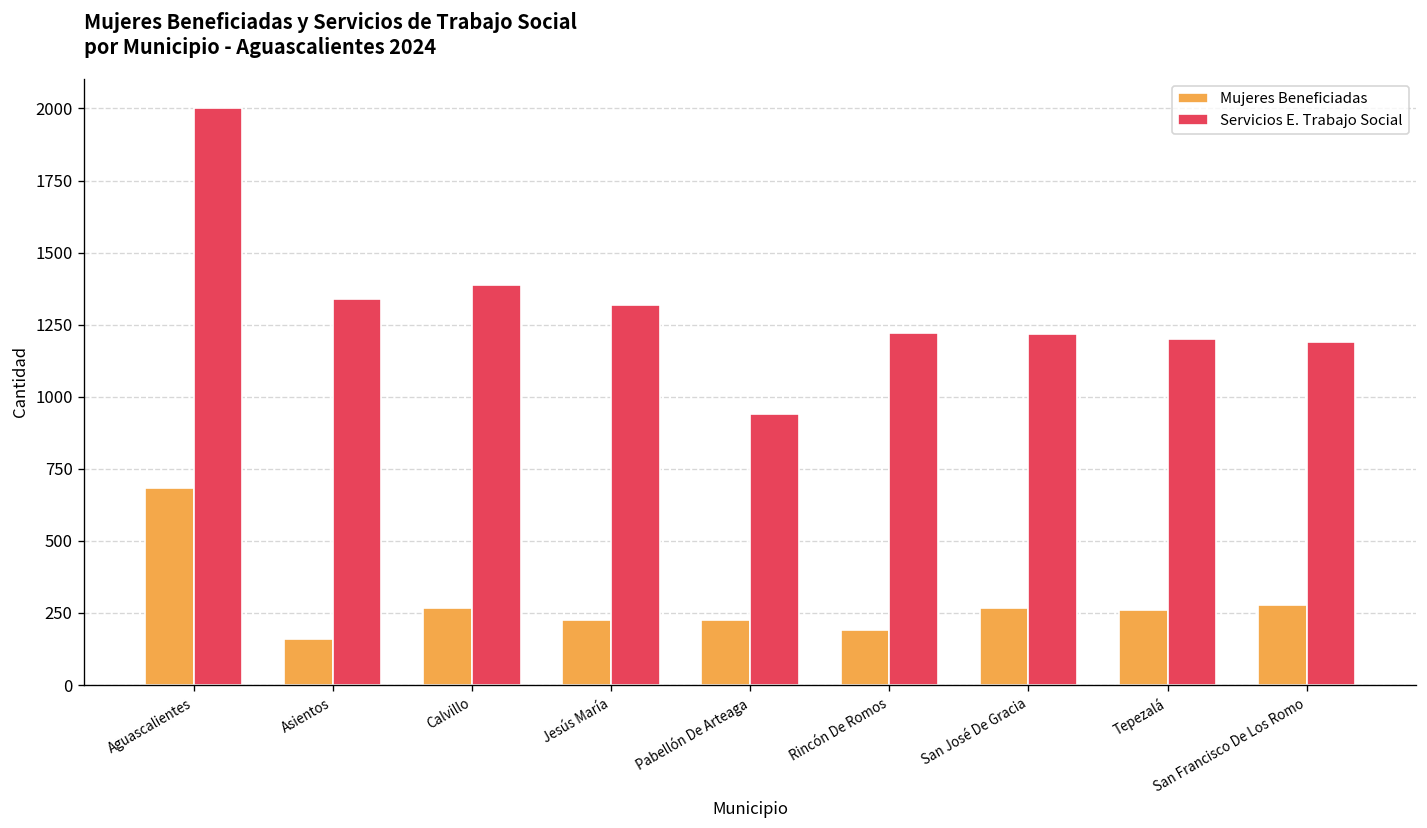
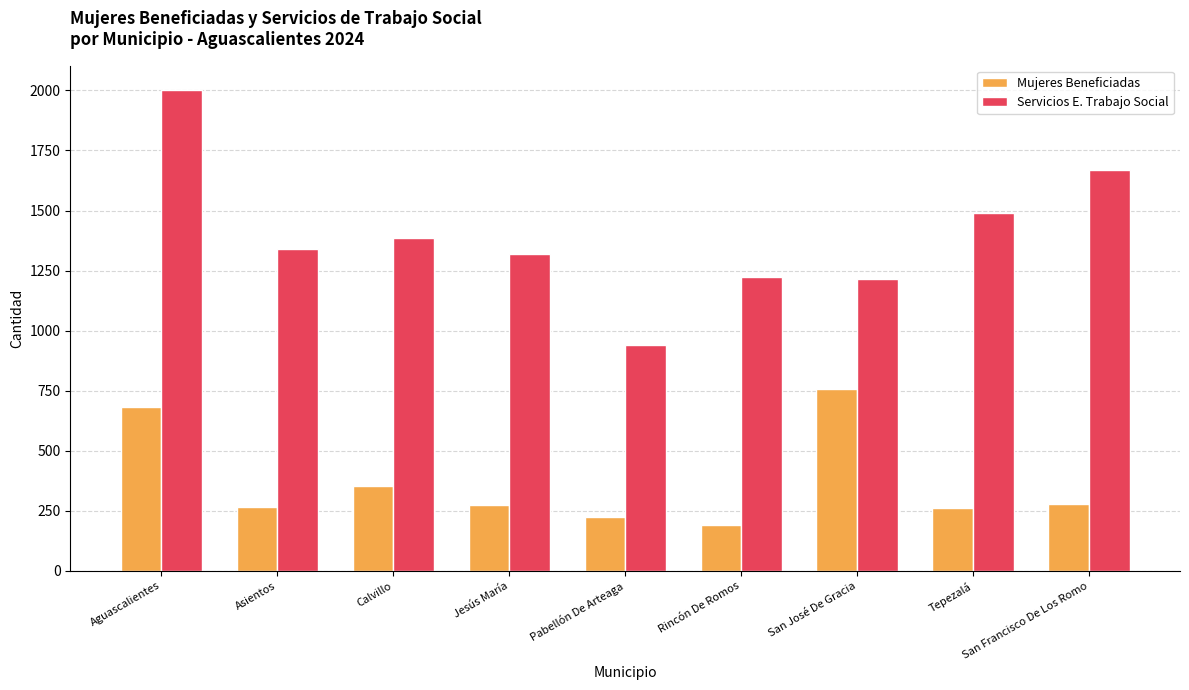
  {
    "Mujeres Beneficiadas": {
      "Aguascalientes": 680,
-     "Asientos": 160,
-     "Calvillo": 270,
-     "Jesús María": 230,
+     "Asientos": 260,
+     "Calvillo": 350,
+     "Jesús María": 280,
      "Pabellón De Arteaga": 230,
      "Rincón De Romos": 190,
-     "San José De Gracia": 270,
+     "San José De Gracia": 760,
      "Tepezalá": 260,
      "San Francisco De Los Romo": 280
    },
    "Servicios E. Trabajo Social": {
      "Aguascalientes": 2000,
      "Asientos": 1340,
      "Calvillo": 1390,
      "Jesús María": 1320,
      "Pabellón De Arteaga": 940,
      "Rincón De Romos": 1220,
      "San José De Gracia": 1220,
-     "Tepezalá": 1200,
-     "San Francisco De Los Romo": 1190
+     "Tepezalá": 1490,
+     "San Francisco De Los Romo": 1670
    }
  }
